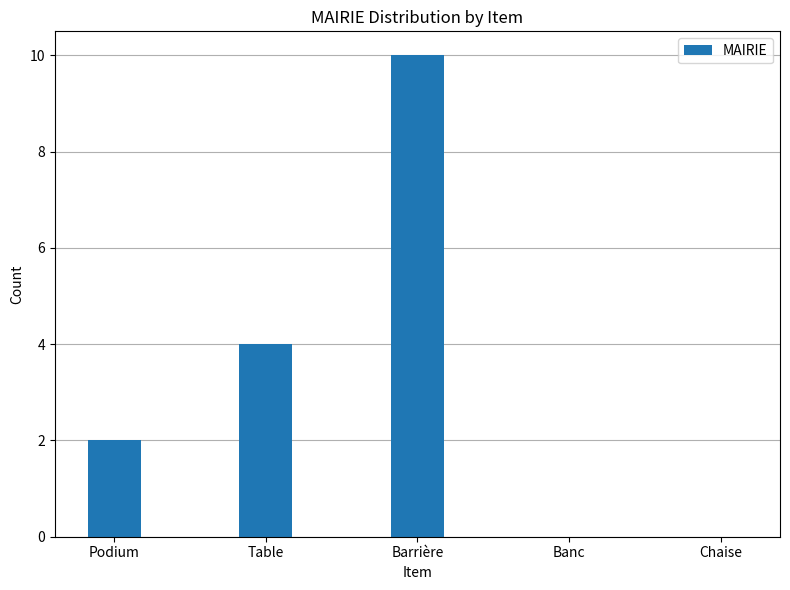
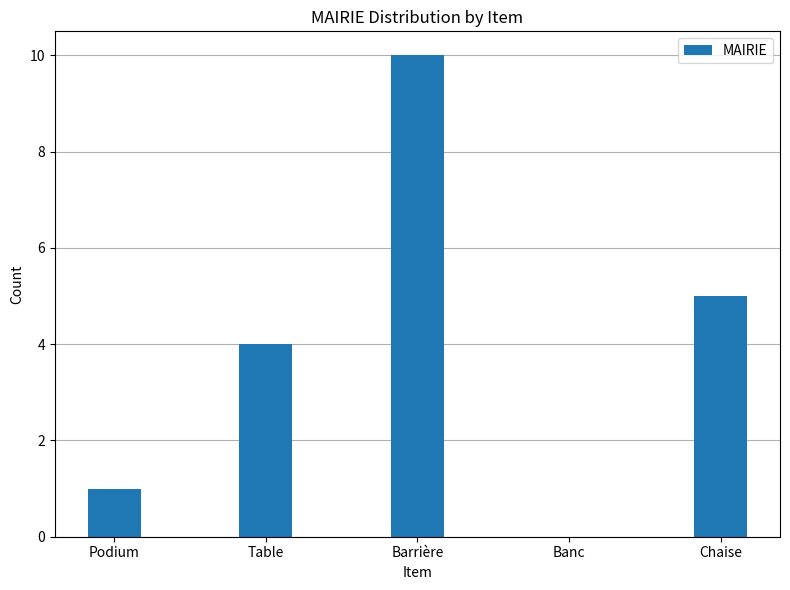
  {
-   "Podium": 2,
+   "Podium": 1,
    "Table": 4,
    "Barrière": 10,
    "Banc": 0,
-   "Chaise": 0
+   "Chaise": 5
  }
